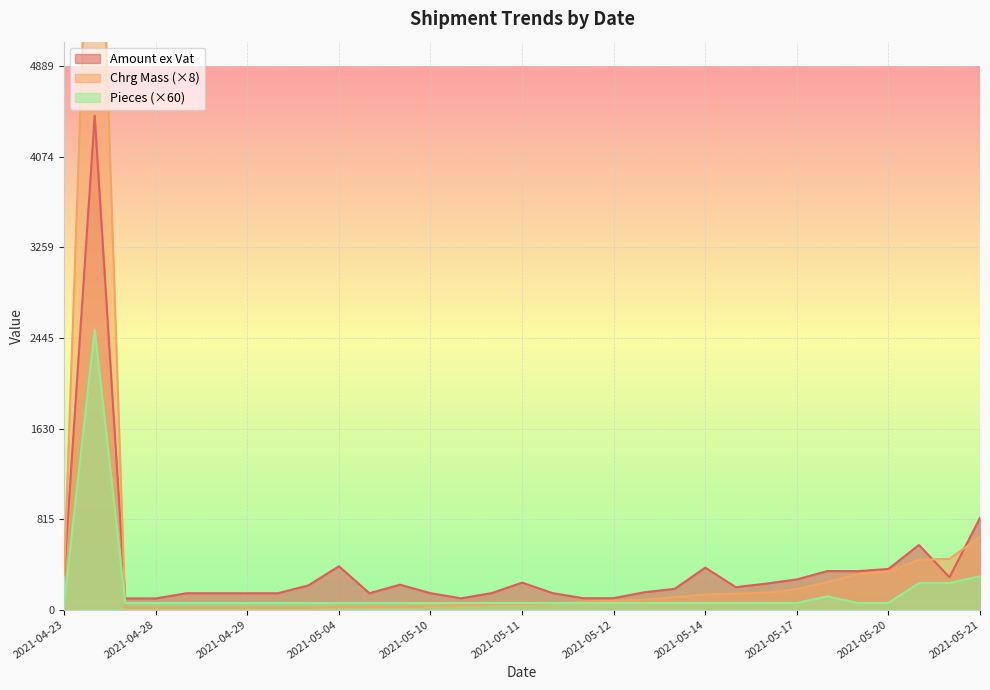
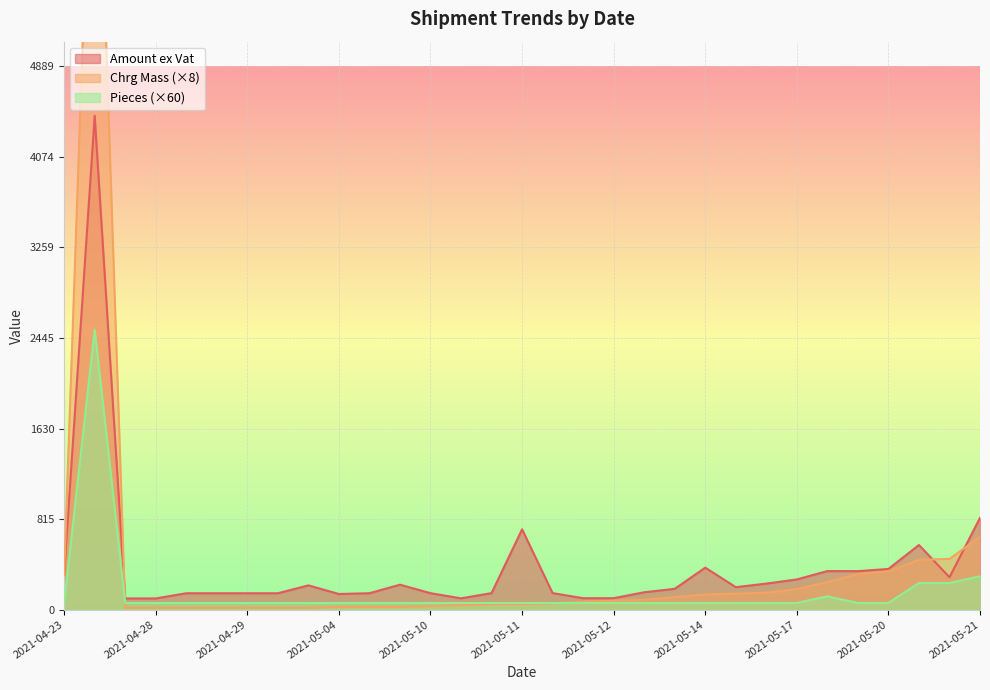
  {
    "Amount ex Vat": {
-     "2021-05-04": 390,
-     "2021-05-11": 240
+     "2021-05-04": 140,
+     "2021-05-11": 720
    },
    "Chrg Mass (×8)": {
      "2021-05-04": 20
    },
    "Pieces (×60)": {
      "2021-05-04": 60
    }
  }
